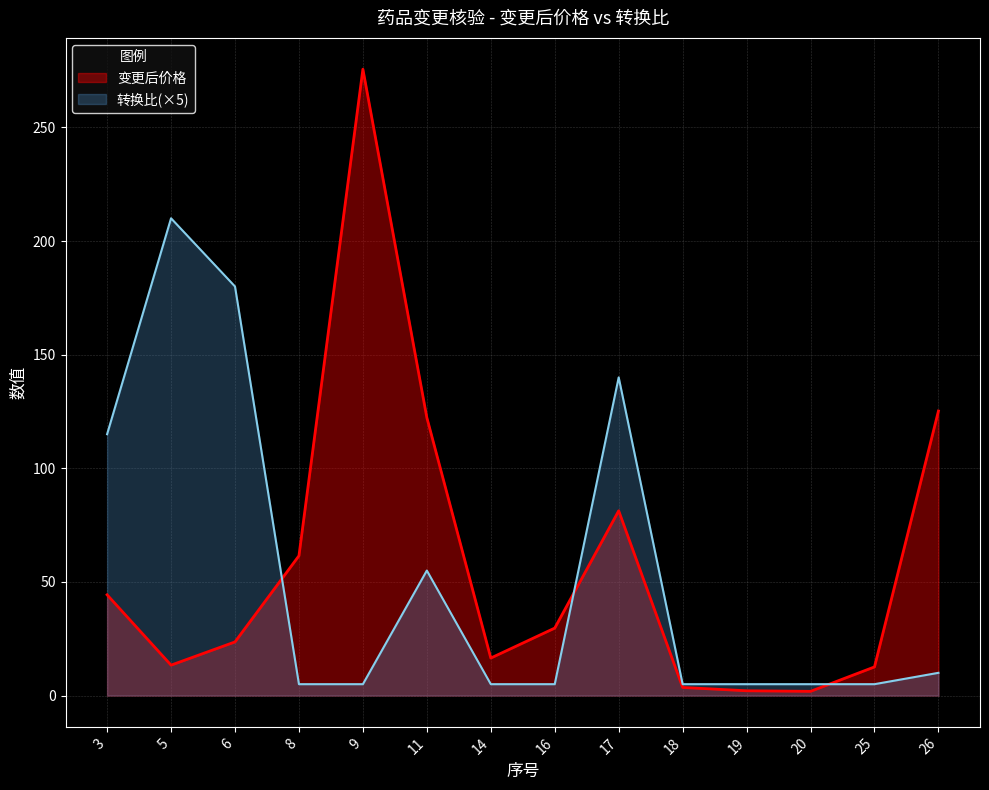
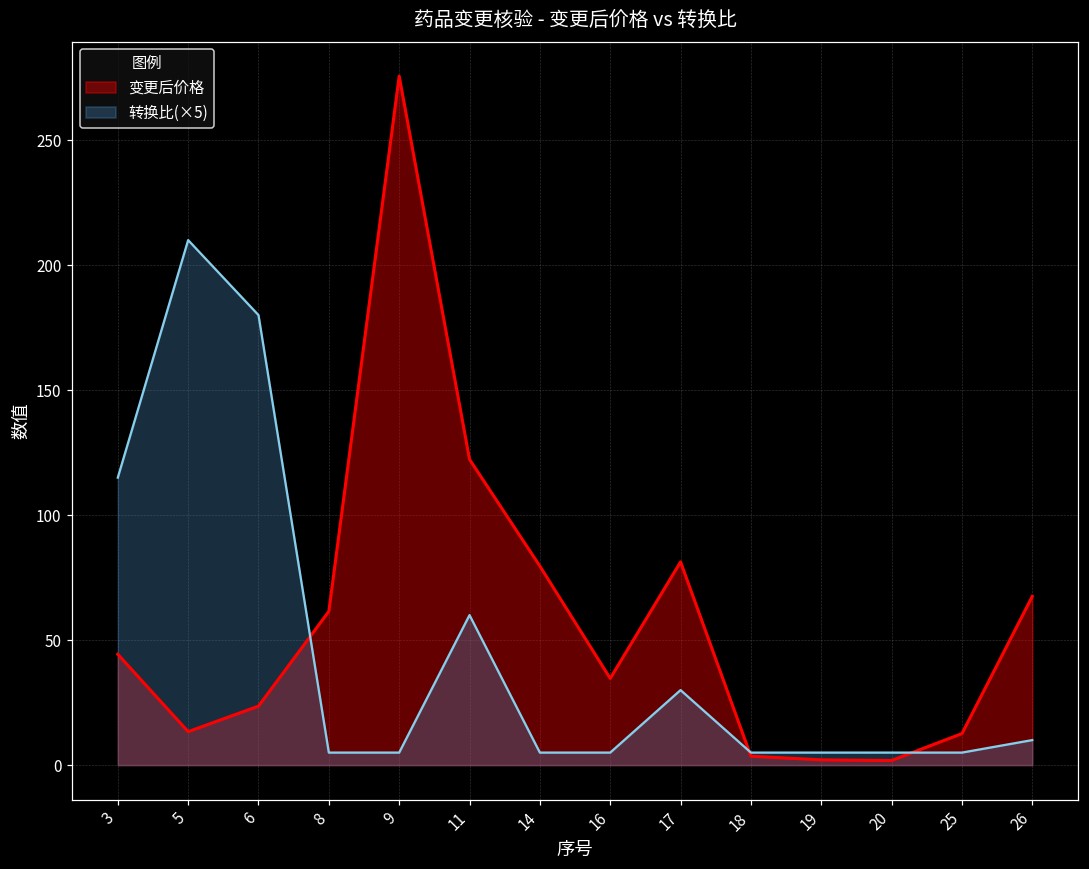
  {
    "变更后价格": {
      "3": 44,
      "5": 13,
      "6": 24,
      "8": 62,
      "9": 276,
      "11": 122,
-     "14": 17,
-     "16": 30,
+     "14": 80,
+     "16": 35,
      "17": 81,
      "18": 4,
      "19": 2,
      "20": 2,
      "25": 13,
-     "26": 125
+     "26": 68
    },
    "转换比(×5)": {
      "3": 115,
      "5": 210,
      "6": 180,
      "8": 5,
      "9": 5,
-     "11": 55,
+     "11": 60,
      "14": 5,
      "16": 5,
-     "17": 140,
+     "17": 30,
      "18": 5,
      "19": 5,
      "20": 5,
      "25": 5,
      "26": 10
    }
  }
